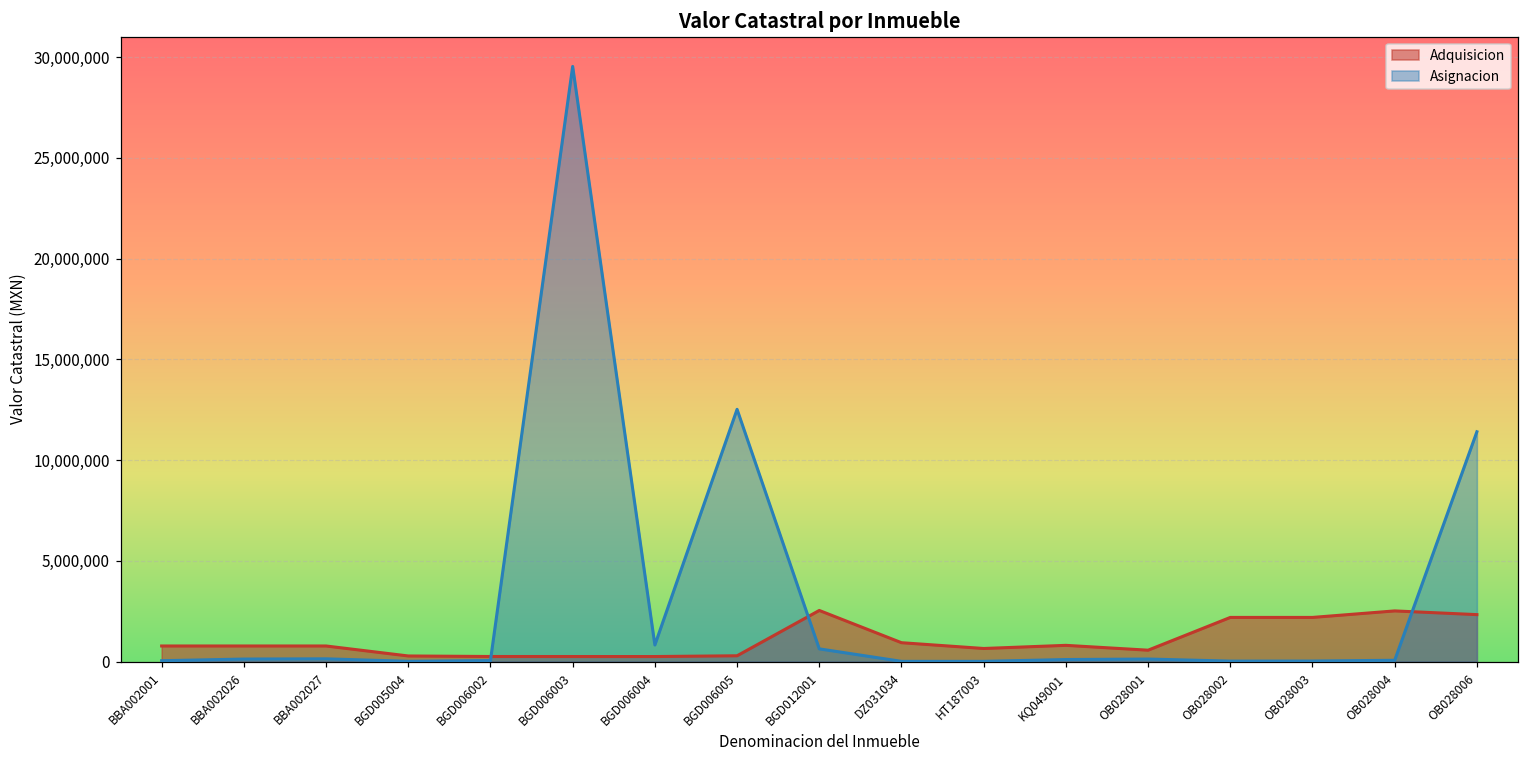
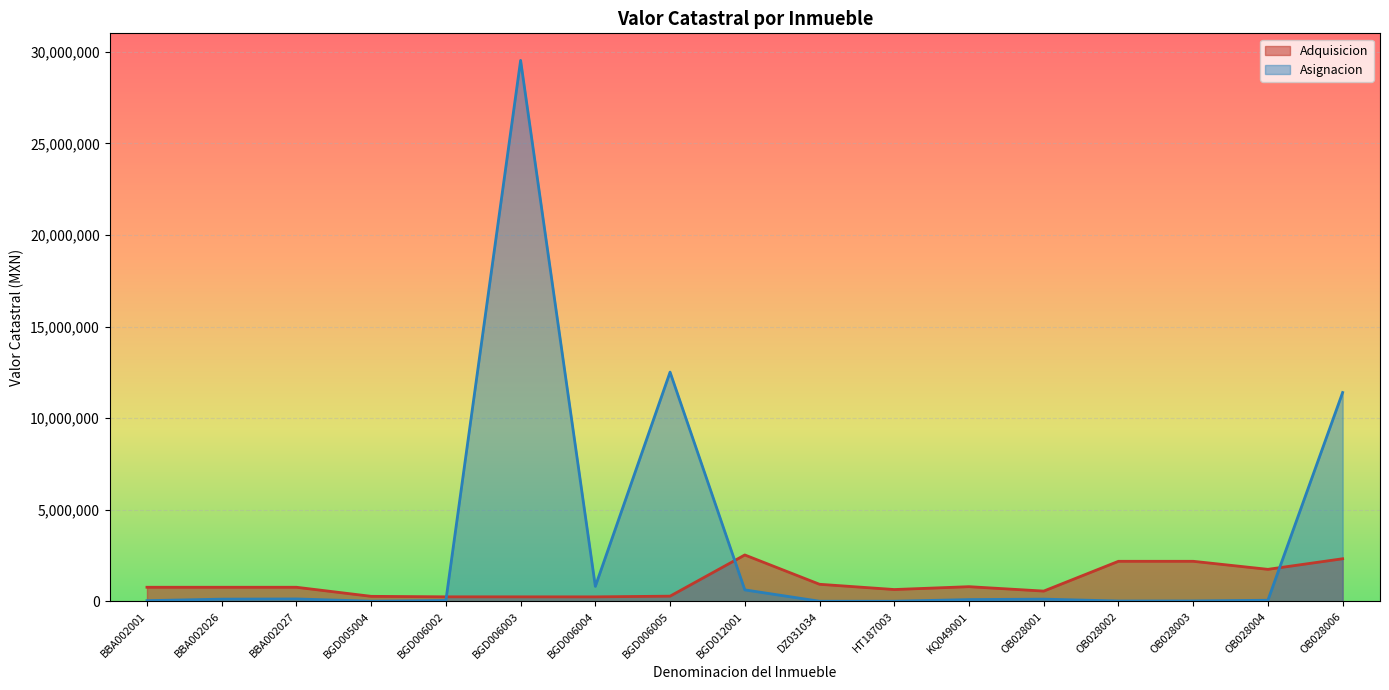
  {
    "Adquisicion": {
      "BBA002001": "800,000",
      "BBA002026": "800,000",
      "BBA002027": "800,000",
      "BGD005004": "300,000",
      "BGD006002": "300,000",
      "BGD006003": "300,000",
      "BGD006004": "300,000",
      "BGD006005": "300,000",
      "BGD012001": "2,500,000",
      "DZ031034": "900,000",
      "HT187003": "700,000",
      "KQ049001": "800,000",
      "OB028001": "600,000",
      "OB028002": "2,200,000",
      "OB028003": "2,200,000",
-     "OB028004": "2,500,000",
+     "OB028004": "1,800,000",
      "OB028006": "2,300,000"
    },
    "Asignacion": {
      "BBA002001": "0",
      "BBA002026": "100,000",
      "BBA002027": "100,000",
      "BGD005004": "0",
      "BGD006002": "100,000",
      "BGD006003": "29,500,000",
      "BGD006004": "800,000",
      "BGD006005": "12,500,000",
      "BGD012001": "600,000",
      "DZ031034": "0",
      "HT187003": "0",
      "KQ049001": "100,000",
      "OB028001": "100,000",
      "OB028002": "0",
      "OB028003": "0",
      "OB028004": "100,000",
      "OB028006": "11,400,000"
    }
  }
